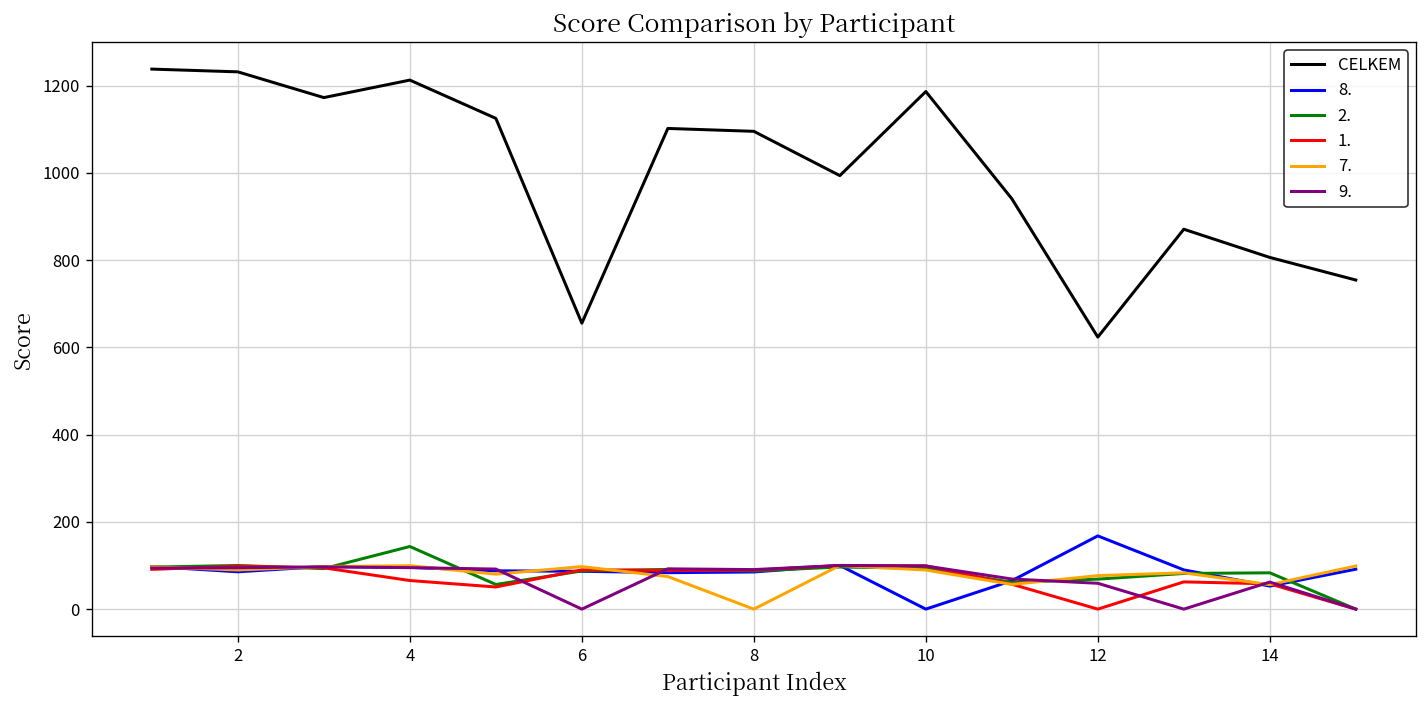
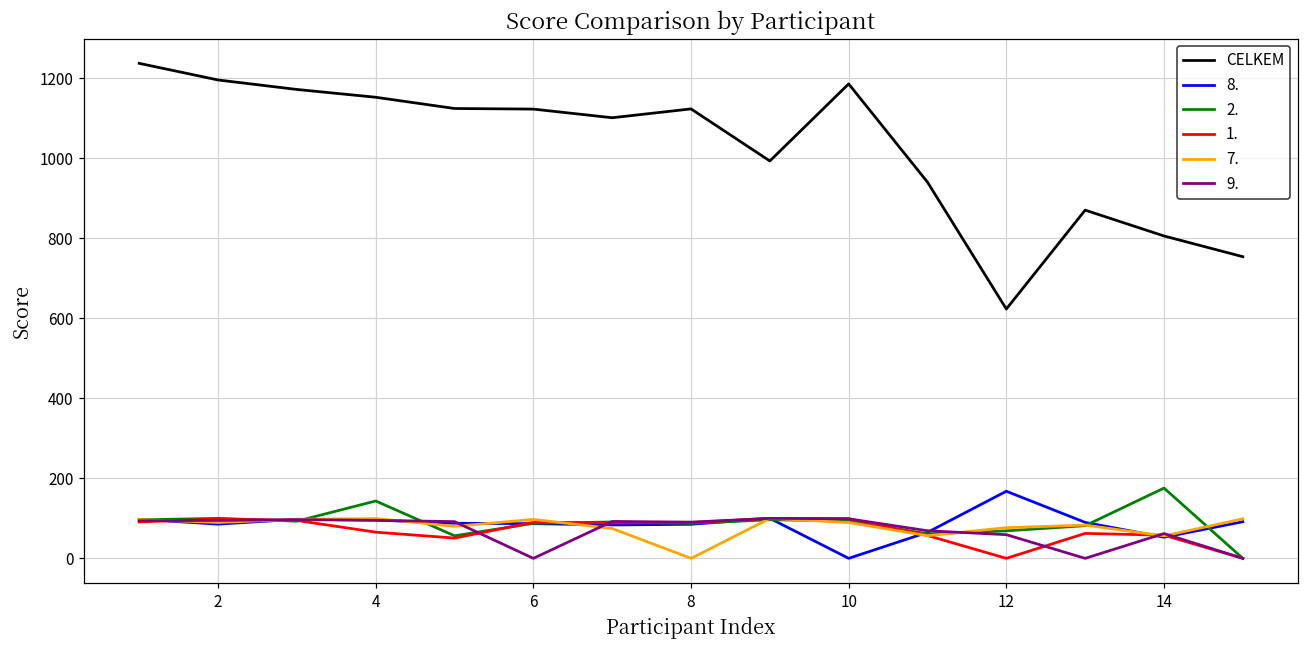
  {
    "CELKEM": {
-     "2": 1230,
-     "4": 1210,
-     "6": 660,
-     "8": 1100,
+     "2": 1200,
+     "4": 1150,
+     "6": 1120,
+     "8": 1120,
      "10": 1190,
      "12": 620,
      "14": 810
    },
    "8.": {
      "10": 0,
      "12": 170
    },
    "2.": {
      "4": 140,
      "12": 70,
-     "14": 80
+     "14": 180
    },
    "1.": {
      "4": 70,
      "12": 0
    },
    "7.": {
      "6": 100,
      "8": 0,
      "12": 80
    },
    "9.": {
      "6": 0,
      "12": 60
    }
  }
